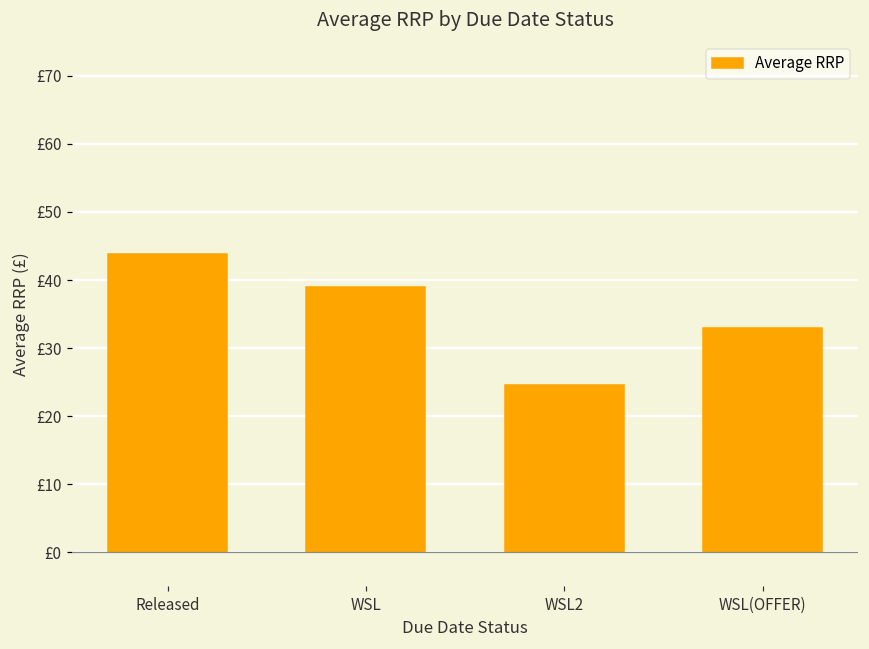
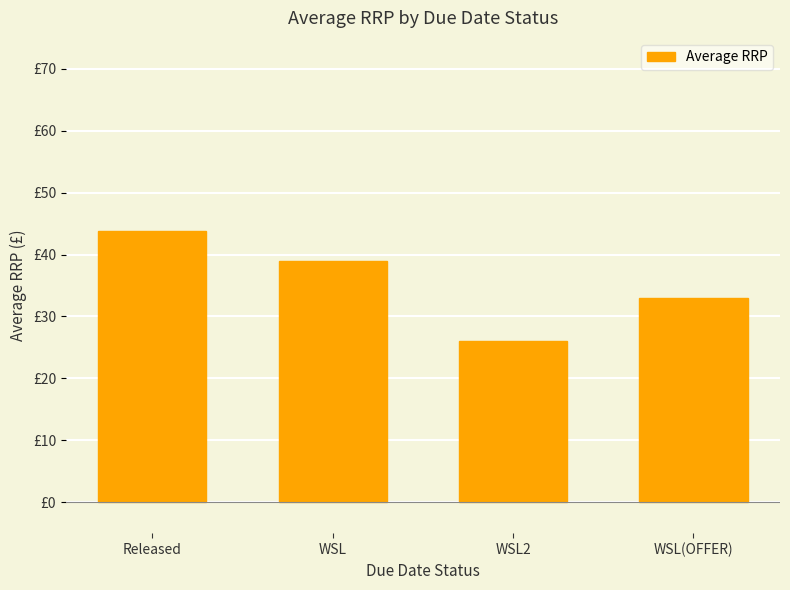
  {
    "Released": "£44",
    "WSL": "£39",
-   "WSL2": "£25",
+   "WSL2": "£26",
    "WSL(OFFER)": "£33"
  }
